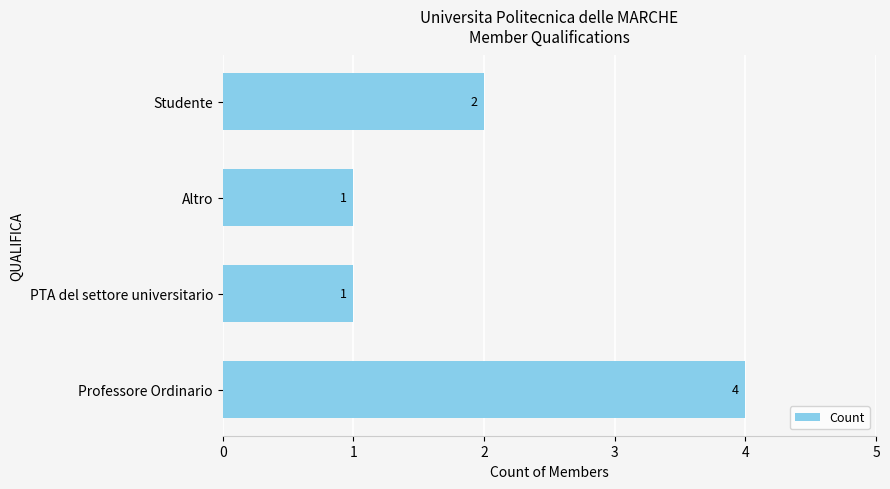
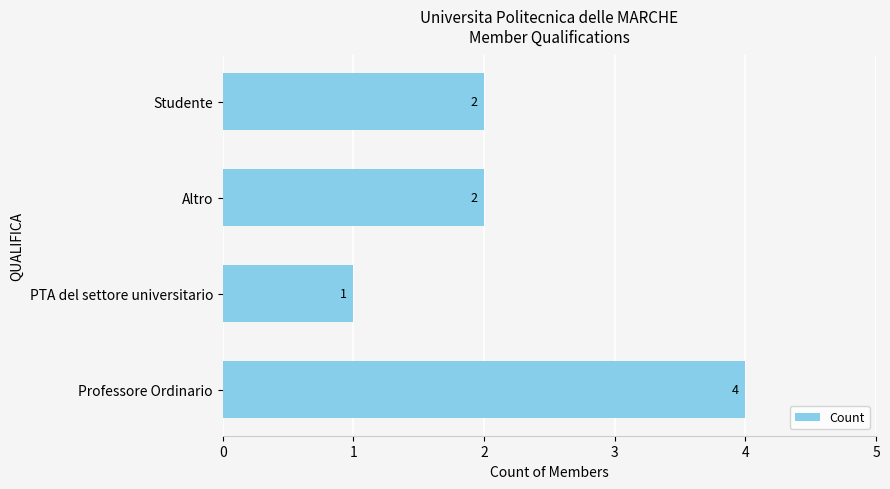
  {
    "Studente": 2,
-   "Altro": 1,
+   "Altro": 2,
    "PTA del settore universitario": 1,
    "Professore Ordinario": 4
  }
